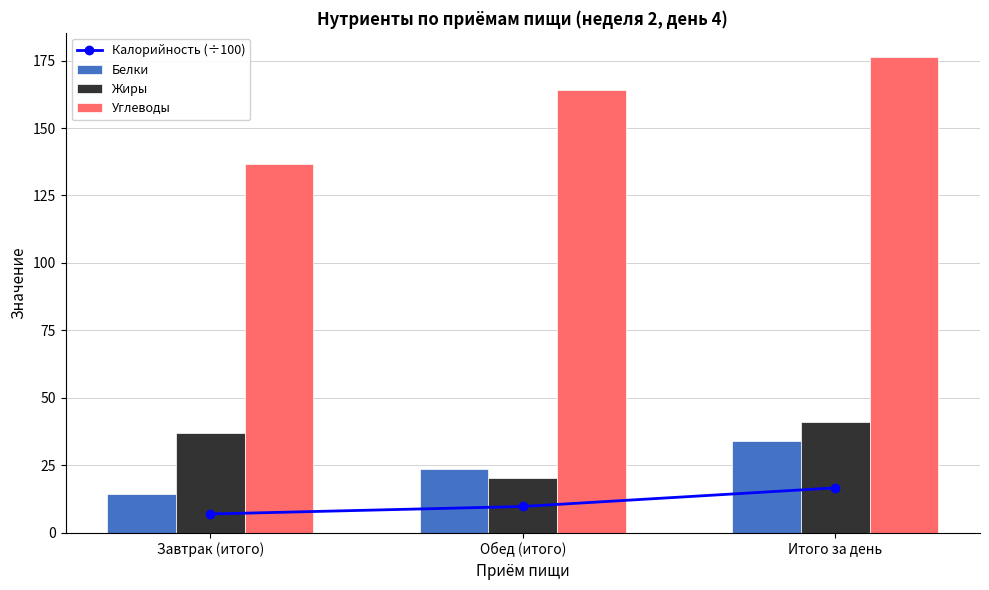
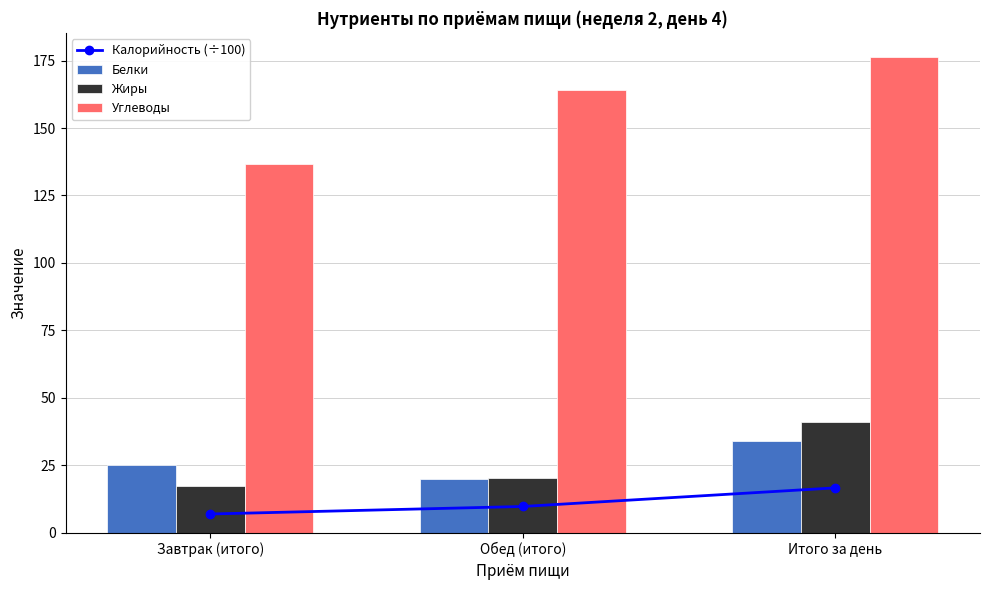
  {
    "Белки": {
-     "Завтрак (итого)": 14,
-     "Обед (итого)": 24,
+     "Завтрак (итого)": 25,
+     "Обед (итого)": 20,
      "Итого за день": 34
    },
    "Калорийность (÷100)": {
      "Завтрак (итого)": 7,
      "Обед (итого)": 10,
      "Итого за день": 17
    },
    "Жиры": {
-     "Завтрак (итого)": 37,
+     "Завтрак (итого)": 17,
      "Обед (итого)": 20,
      "Итого за день": 41
    },
    "Углеводы": {
      "Завтрак (итого)": 137,
      "Обед (итого)": 164,
      "Итого за день": 176
    }
  }
